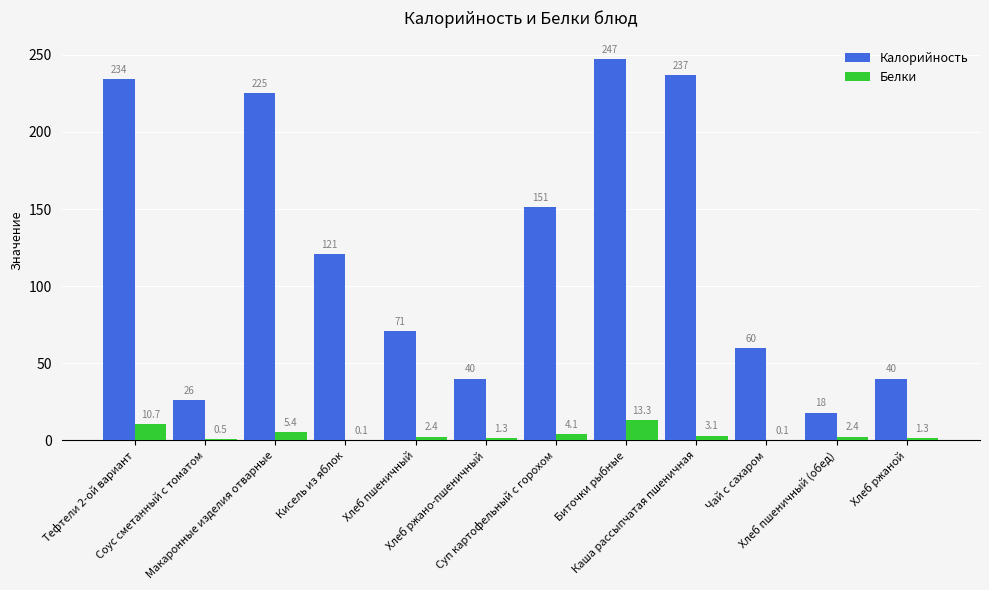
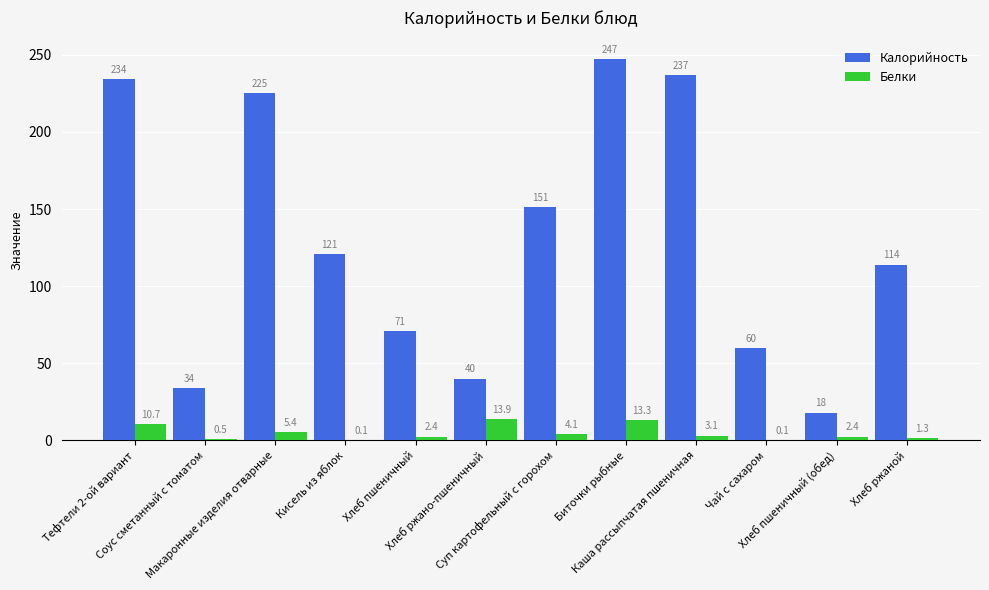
  {
    "Калорийность": {
      "Тефтели 2-ой вариант": 234,
-     "Соус сметанный с томатом": 26,
+     "Соус сметанный с томатом": 34,
      "Макаронные изделия отварные": 225,
      "Кисель из яблок": 121,
      "Хлеб пшеничный": 71,
      "Хлеб ржано-пшеничный": 40,
      "Суп картофельный с горохом": 151,
      "Биточки рыбные": 247,
      "Каша рассыпчатая пшеничная": 237,
      "Чай с сахаром": 60,
      "Хлеб пшеничный (обед)": 18,
-     "Хлеб ржаной": 40
+     "Хлеб ржаной": 114
    },
    "Белки": {
      "Тефтели 2-ой вариант": 10.7,
      "Соус сметанный с томатом": 0.5,
      "Макаронные изделия отварные": 5.4,
      "Кисель из яблок": 0.1,
      "Хлеб пшеничный": 2.4,
-     "Хлеб ржано-пшеничный": 1.3,
+     "Хлеб ржано-пшеничный": 13.9,
      "Суп картофельный с горохом": 4.1,
      "Биточки рыбные": 13.3,
      "Каша рассыпчатая пшеничная": 3.1,
      "Чай с сахаром": 0.1,
      "Хлеб пшеничный (обед)": 2.4,
      "Хлеб ржаной": 1.3
    }
  }
